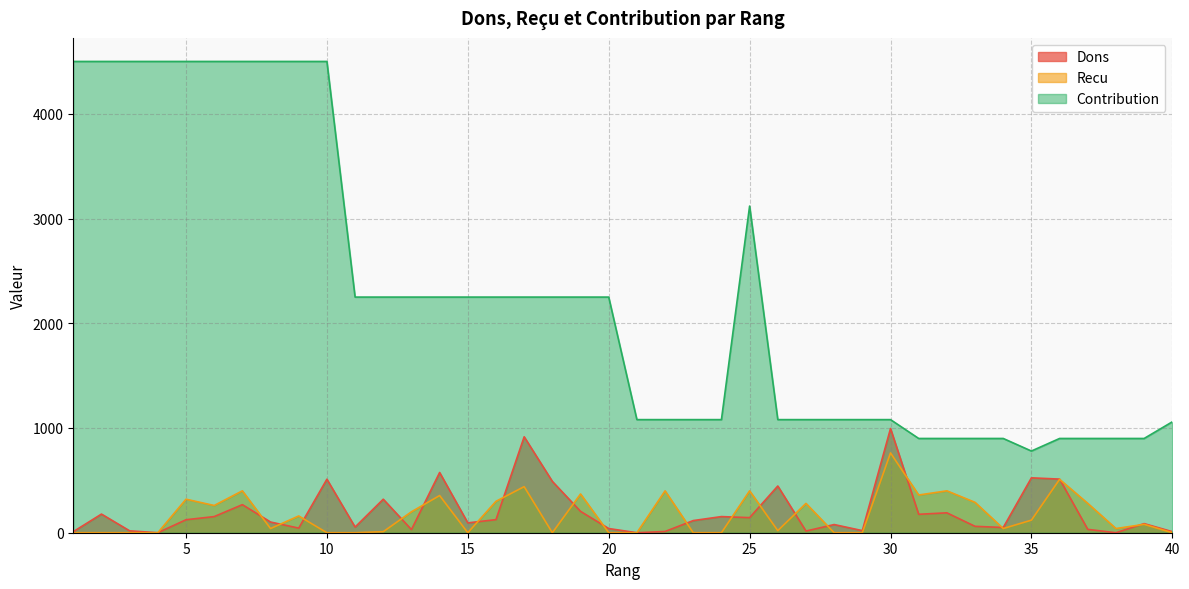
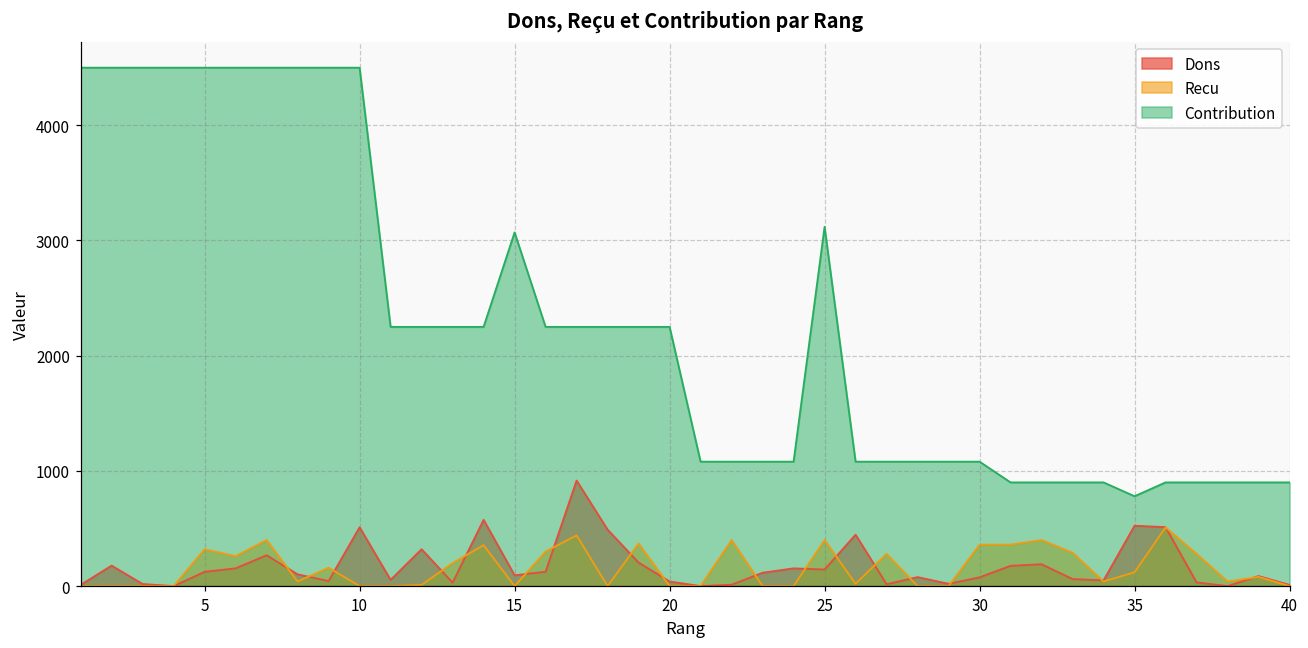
  {
    "Dons": {
      "5": 120,
      "10": 510,
      "15": 90,
      "20": 40,
      "25": 140,
-     "30": 1000,
+     "30": 80,
      "35": 520
    },
    "Recu": {
      "5": 320,
      "10": 0,
      "15": 0,
      "20": 0,
      "25": 400,
-     "30": 760,
+     "30": 360,
      "35": 120
    },
    "Contribution": {
      "5": 4500,
      "10": 4500,
-     "15": 2250,
+     "15": 3070,
      "20": 2250,
      "25": 3120,
      "30": 1080,
      "35": 780,
-     "40": 1060
+     "40": 900
    }
  }
